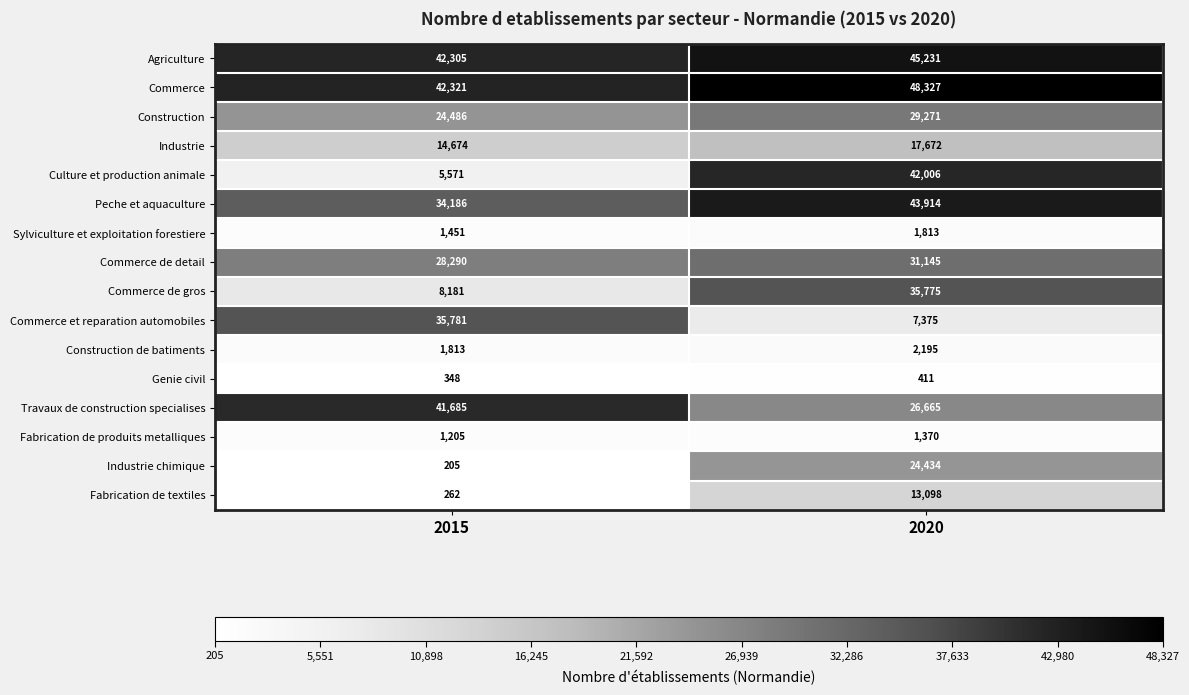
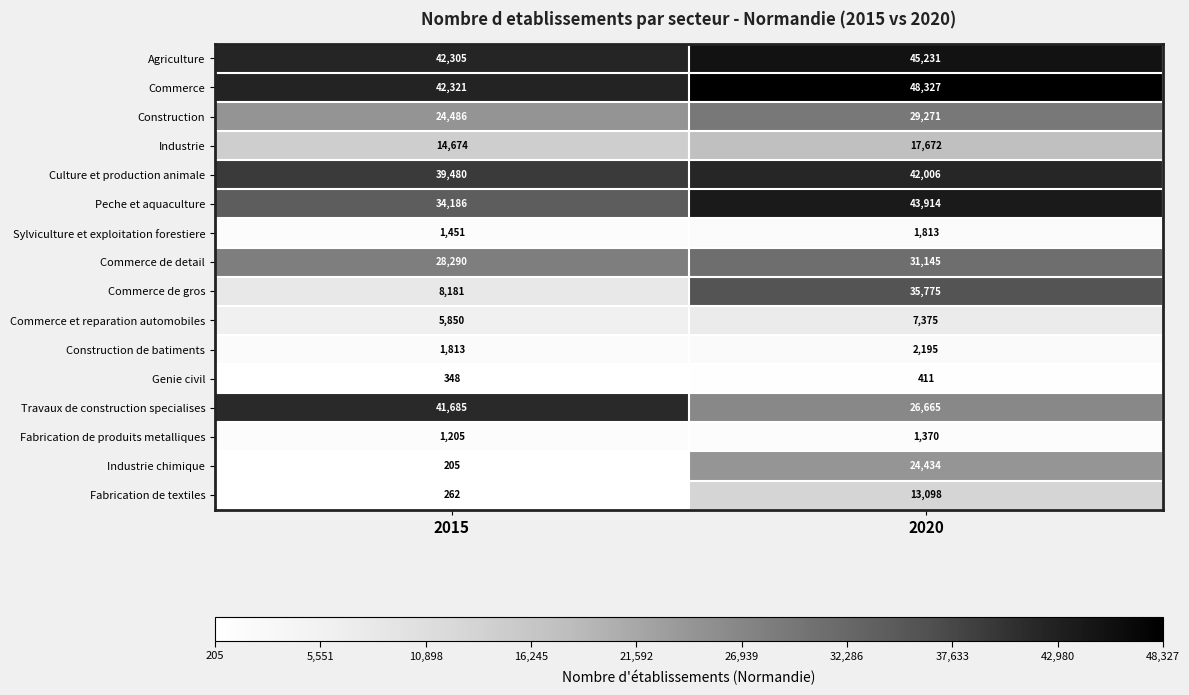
  {
    "Agriculture": {
      "2015": "42,305",
      "2020": "45,231"
    },
    "Commerce": {
      "2015": "42,321",
      "2020": "48,327"
    },
    "Construction": {
      "2015": "24,486",
      "2020": "29,271"
    },
    "Industrie": {
      "2015": "14,674",
      "2020": "17,672"
    },
    "Culture et production animale": {
-     "2015": "5,571",
+     "2015": "39,480",
      "2020": "42,006"
    },
    "Peche et aquaculture": {
      "2015": "34,186",
      "2020": "43,914"
    },
    "Sylviculture et exploitation forestiere": {
      "2015": "1,451",
      "2020": "1,813"
    },
    "Commerce de detail": {
      "2015": "28,290",
      "2020": "31,145"
    },
    "Commerce de gros": {
      "2015": "8,181",
      "2020": "35,775"
    },
    "Commerce et reparation automobiles": {
-     "2015": "35,781",
+     "2015": "5,850",
      "2020": "7,375"
    },
    "Construction de batiments": {
      "2015": "1,813",
      "2020": "2,195"
    },
    "Genie civil": {
      "2015": "348",
      "2020": "411"
    },
    "Travaux de construction specialises": {
      "2015": "41,685",
      "2020": "26,665"
    },
    "Fabrication de produits metalliques": {
      "2015": "1,205",
      "2020": "1,370"
    },
    "Industrie chimique": {
      "2015": "205",
      "2020": "24,434"
    },
    "Fabrication de textiles": {
      "2015": "262",
      "2020": "13,098"
    }
  }
